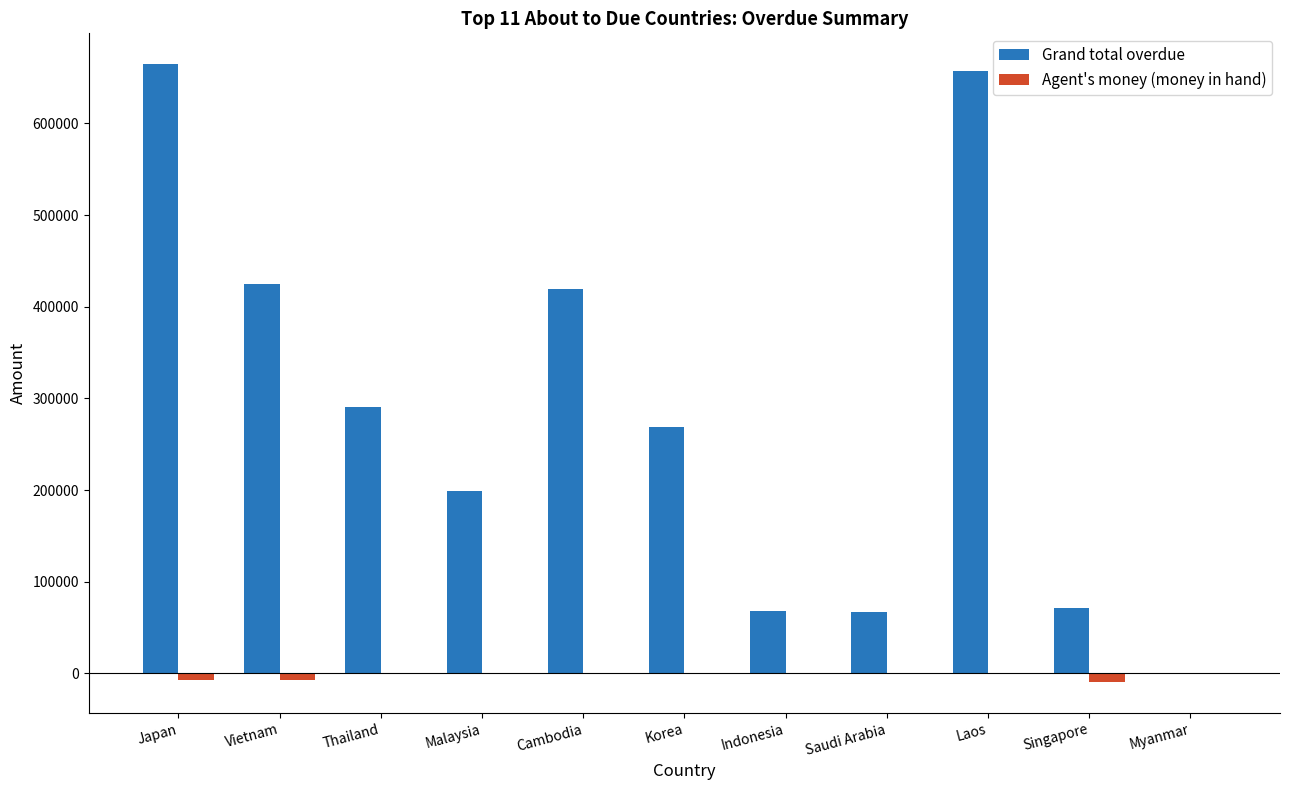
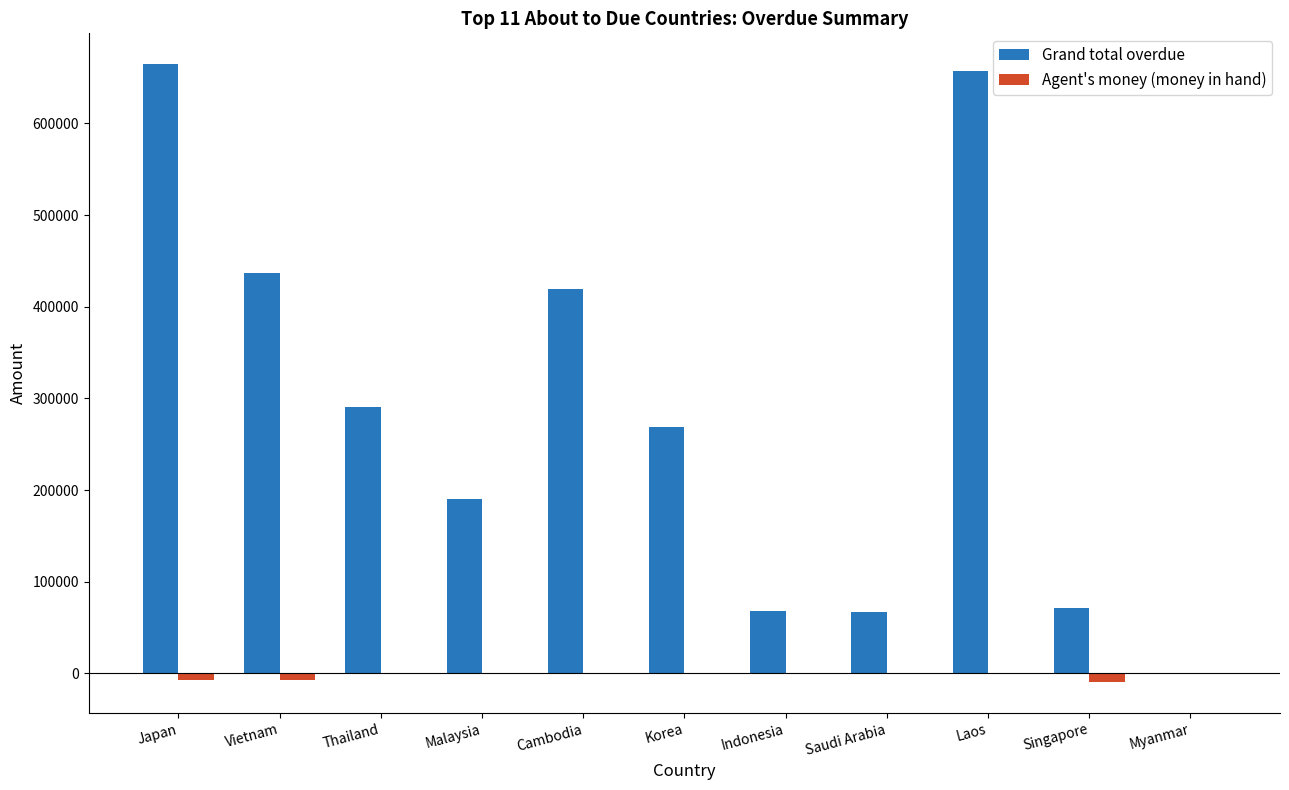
  {
    "Grand total overdue": {
      "Japan": 660000,
-     "Vietnam": 420000,
+     "Vietnam": 440000,
      "Thailand": 290000,
-     "Malaysia": 200000,
+     "Malaysia": 190000,
      "Cambodia": 420000,
      "Korea": 270000,
      "Indonesia": 70000,
      "Saudi Arabia": 70000,
      "Laos": 660000,
      "Singapore": 70000,
      "Myanmar": 0
    },
    "Agent's money (money in hand)": {
      "Japan": -10000,
      "Vietnam": -10000,
      "Thailand": 0,
      "Cambodia": 0,
      "Korea": 0,
      "Indonesia": 0,
      "Saudi Arabia": 0,
      "Laos": 0,
      "Singapore": -10000,
      "Myanmar": 0
    }
  }
